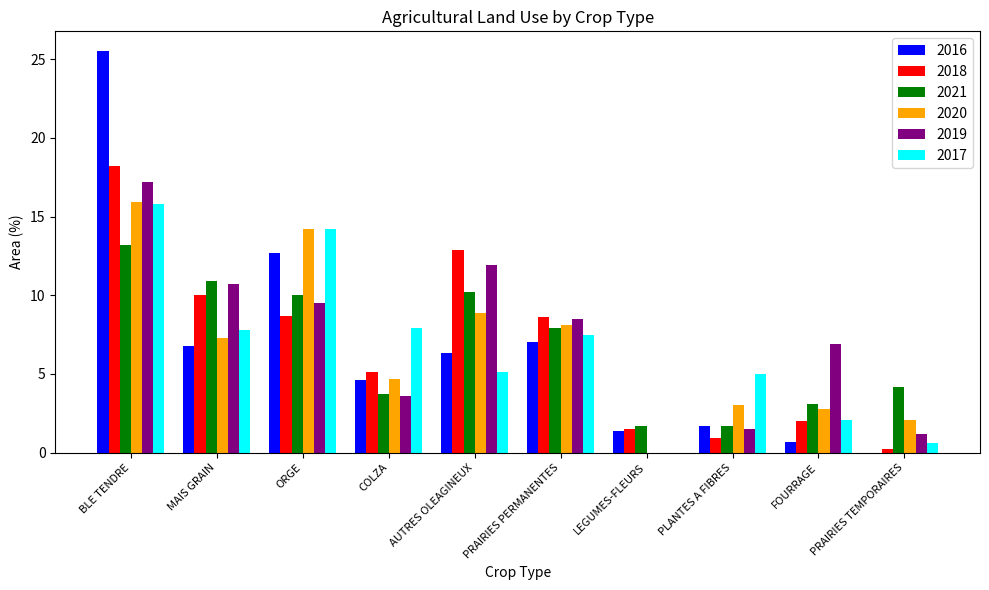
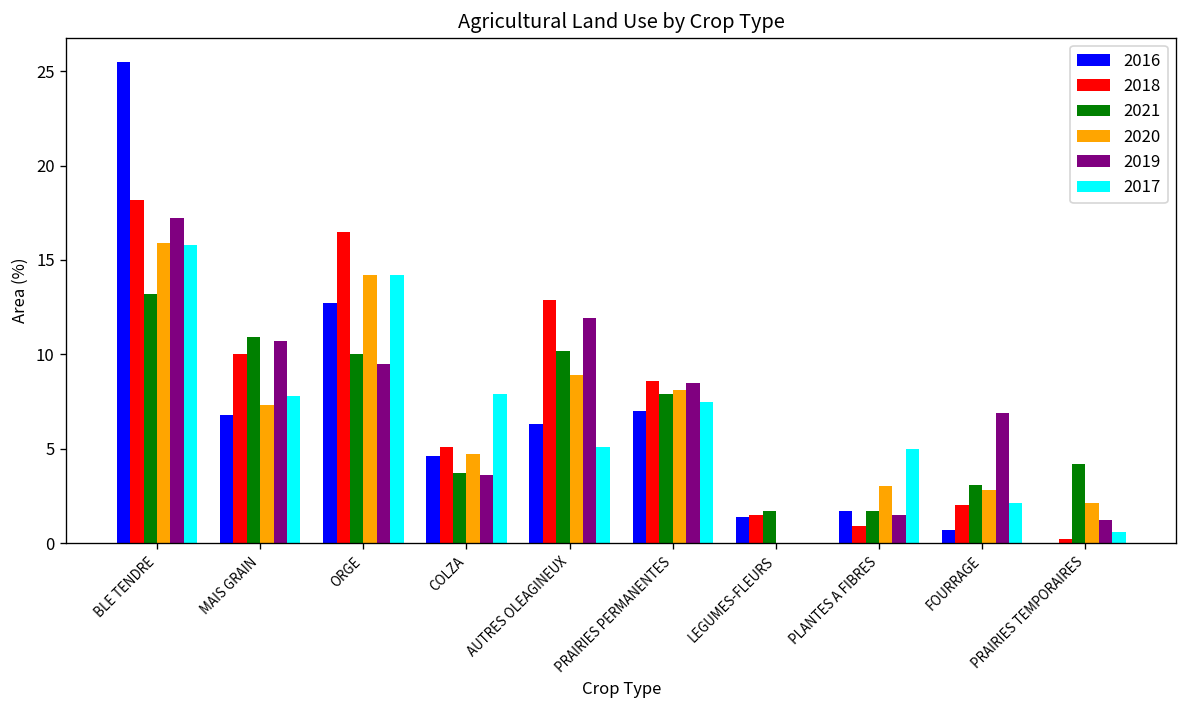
  {
    "2016": {
      "BLE TENDRE": 25.5,
      "MAIS GRAIN": 6.8,
      "ORGE": 12.7,
      "COLZA": 4.6,
      "AUTRES OLEAGINEUX": 6.3,
      "PRAIRIES PERMANENTES": 7.0,
      "LEGUMES-FLEURS": 1.4,
      "PLANTES A FIBRES": 1.7,
      "FOURRAGE": 0.7,
      "PRAIRIES TEMPORAIRES": 0.0
    },
    "2018": {
      "BLE TENDRE": 18.2,
      "MAIS GRAIN": 10.0,
-     "ORGE": 8.7,
+     "ORGE": 16.5,
      "COLZA": 5.1,
      "AUTRES OLEAGINEUX": 12.9,
      "PRAIRIES PERMANENTES": 8.6,
      "LEGUMES-FLEURS": 1.5,
      "PLANTES A FIBRES": 0.9,
      "FOURRAGE": 2.0,
      "PRAIRIES TEMPORAIRES": 0.2
    },
    "2021": {
      "BLE TENDRE": 13.2,
      "MAIS GRAIN": 10.9,
      "ORGE": 10.0,
      "COLZA": 3.7,
      "AUTRES OLEAGINEUX": 10.2,
      "PRAIRIES PERMANENTES": 7.9,
      "LEGUMES-FLEURS": 1.7,
      "PLANTES A FIBRES": 1.7,
      "FOURRAGE": 3.1,
      "PRAIRIES TEMPORAIRES": 4.2
    },
    "2020": {
      "BLE TENDRE": 15.9,
      "MAIS GRAIN": 7.3,
      "ORGE": 14.2,
      "COLZA": 4.7,
      "AUTRES OLEAGINEUX": 8.9,
      "PRAIRIES PERMANENTES": 8.1,
      "LEGUMES-FLEURS": 0.0,
      "PLANTES A FIBRES": 3.0,
      "FOURRAGE": 2.8,
      "PRAIRIES TEMPORAIRES": 2.1
    },
    "2019": {
      "BLE TENDRE": 17.2,
      "MAIS GRAIN": 10.7,
      "ORGE": 9.5,
      "COLZA": 3.6,
      "AUTRES OLEAGINEUX": 11.9,
      "PRAIRIES PERMANENTES": 8.5,
      "LEGUMES-FLEURS": 0.0,
      "PLANTES A FIBRES": 1.5,
      "FOURRAGE": 6.9,
      "PRAIRIES TEMPORAIRES": 1.2
    },
    "2017": {
      "BLE TENDRE": 15.8,
      "MAIS GRAIN": 7.8,
      "ORGE": 14.2,
      "COLZA": 7.9,
      "AUTRES OLEAGINEUX": 5.1,
      "PRAIRIES PERMANENTES": 7.5,
      "LEGUMES-FLEURS": 0.0,
      "PLANTES A FIBRES": 5.0,
      "FOURRAGE": 2.1,
      "PRAIRIES TEMPORAIRES": 0.6
    }
  }
